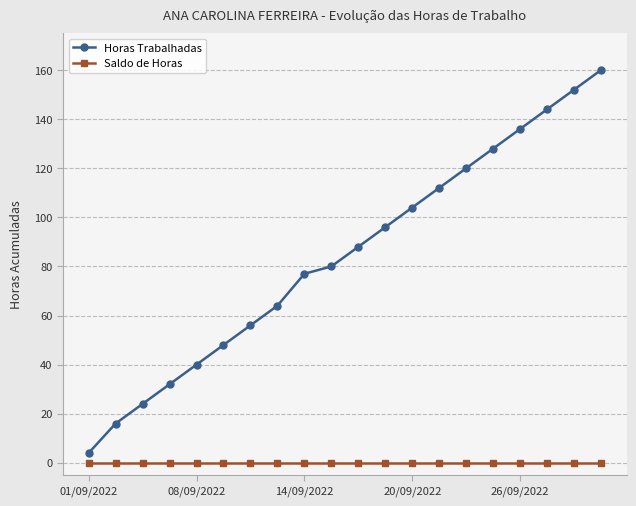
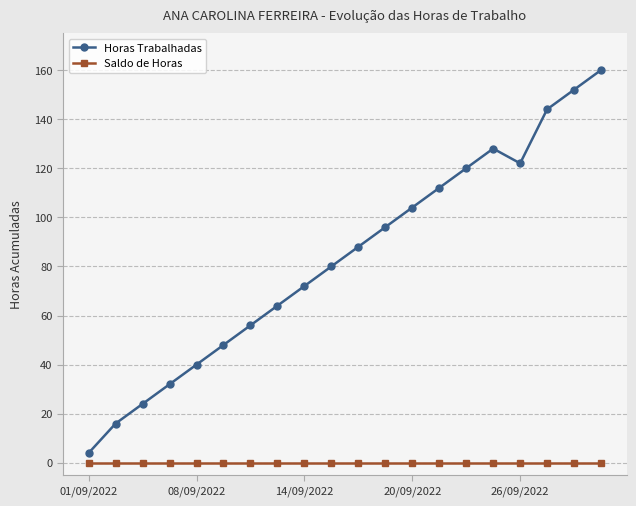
  {
    "Horas Trabalhadas": {
      "01/09/2022": 4,
      "08/09/2022": 40,
-     "14/09/2022": 77,
+     "14/09/2022": 72,
      "20/09/2022": 104,
-     "26/09/2022": 136
+     "26/09/2022": 122
    },
    "Saldo de Horas": {
      "01/09/2022": 0,
      "08/09/2022": 0,
      "14/09/2022": 0,
      "20/09/2022": 0,
      "26/09/2022": 0
    }
  }
